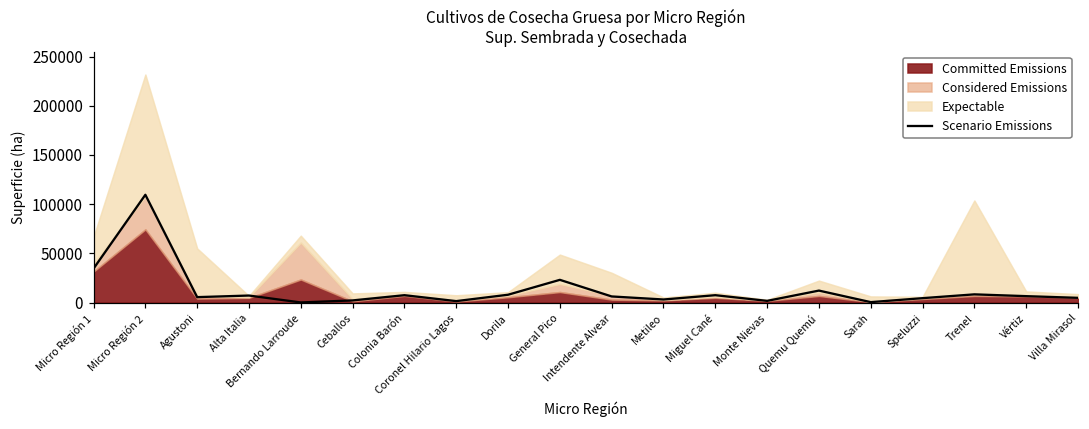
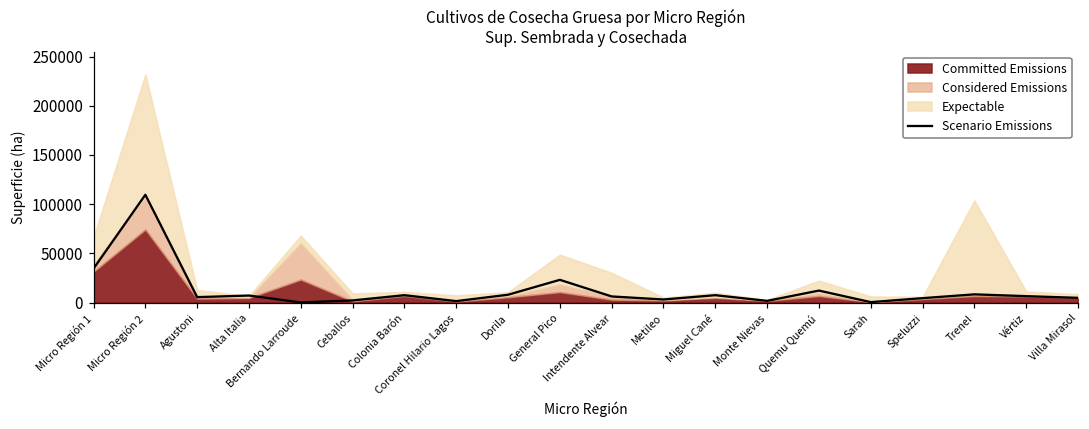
  {
    "Scenario Emissions": {
      "Micro Región 1": 30000,
      "Bernando Larroude": 0,
      "General Pico": 20000
    },
    "Committed Emissions": {
      "Micro Región 1": 30000,
      "Micro Región 2": 70000,
      "Bernando Larroude": 20000,
      "General Pico": 10000,
      "Intendente Alvear": 0,
      "Quemu Quemú": 10000
    },
    "Considered Emissions": {
      "Micro Región 1": 10000,
      "Bernando Larroude": 40000,
      "General Pico": 10000
    },
    "Expectable": {
      "Micro Región 1": 30000,
      "Micro Región 2": 120000,
-     "Agustoni": 50000,
+     "Agustoni": 10000,
      "Bernando Larroude": 10000,
      "Ceballos": 10000,
      "Coronel Hilario Lagos": 10000,
      "General Pico": 30000,
      "Intendente Alvear": 20000,
      "Quemu Quemú": 10000,
      "Sarah": 10000,
      "Trenel": 90000,
      "Vértiz": 0,
      "Villa Mirasol": 0
    }
  }
